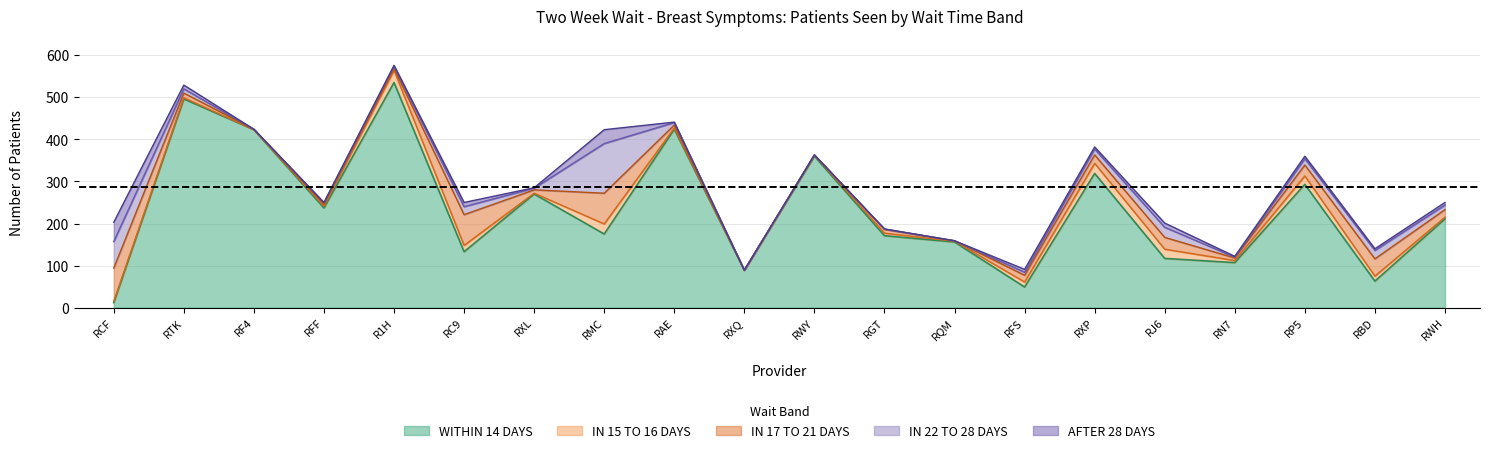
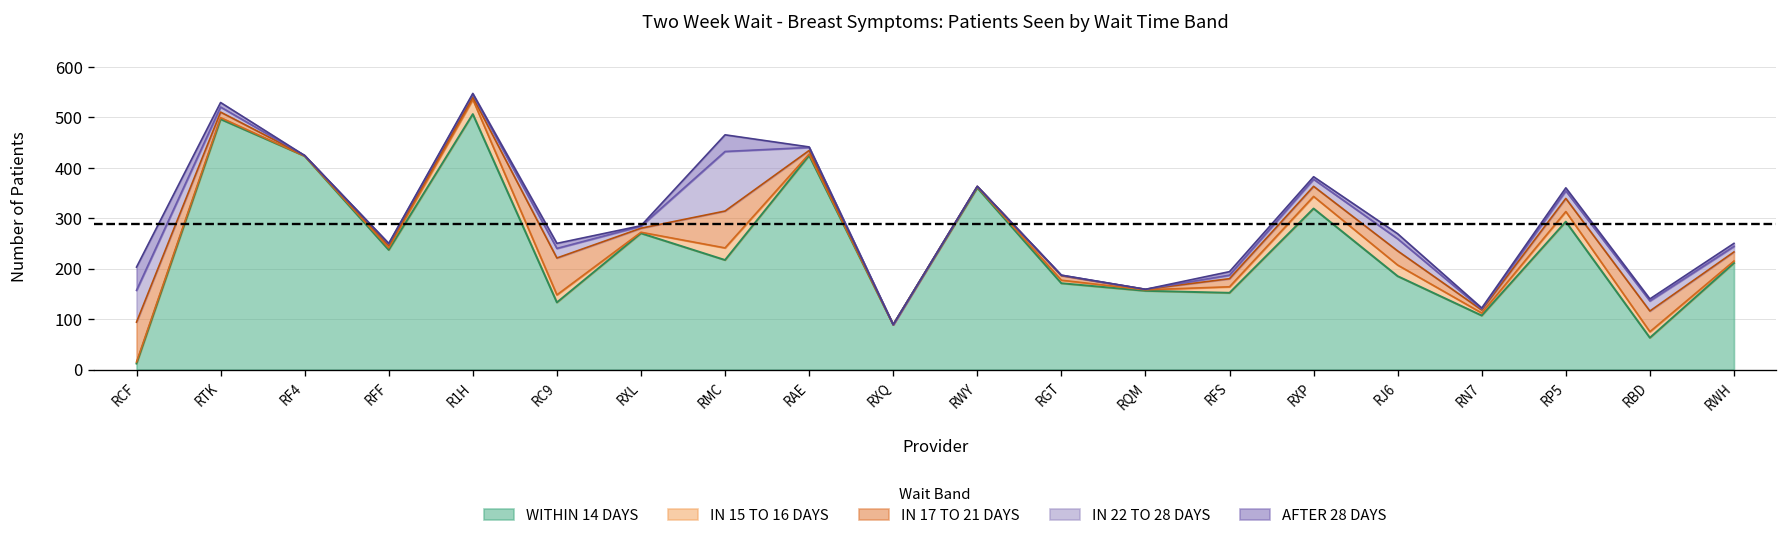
  {
    "WITHIN 14 DAYS": {
-     "R1H": 540,
+     "R1H": 510,
      "RC9": 130,
-     "RMC": 180,
+     "RMC": 220,
      "RGT": 170,
-     "RFS": 50,
+     "RFS": 150,
      "RXP": 320,
-     "RJ6": 120,
+     "RJ6": 190,
      "RP5": 290,
      "RBD": 60
    }
  }
